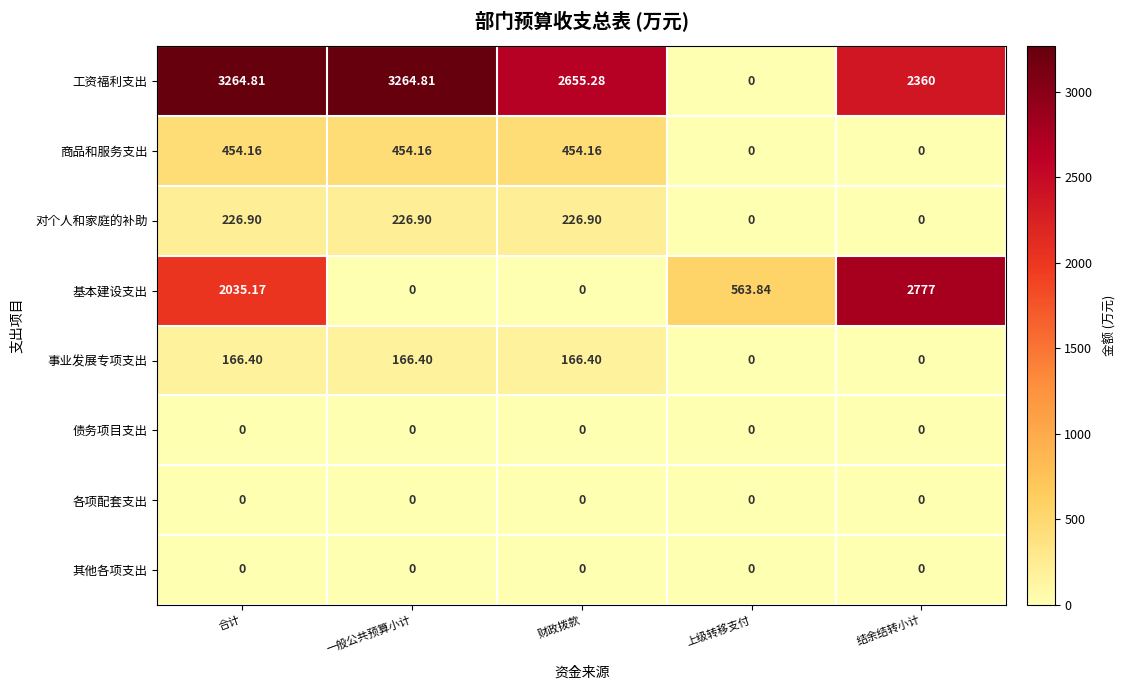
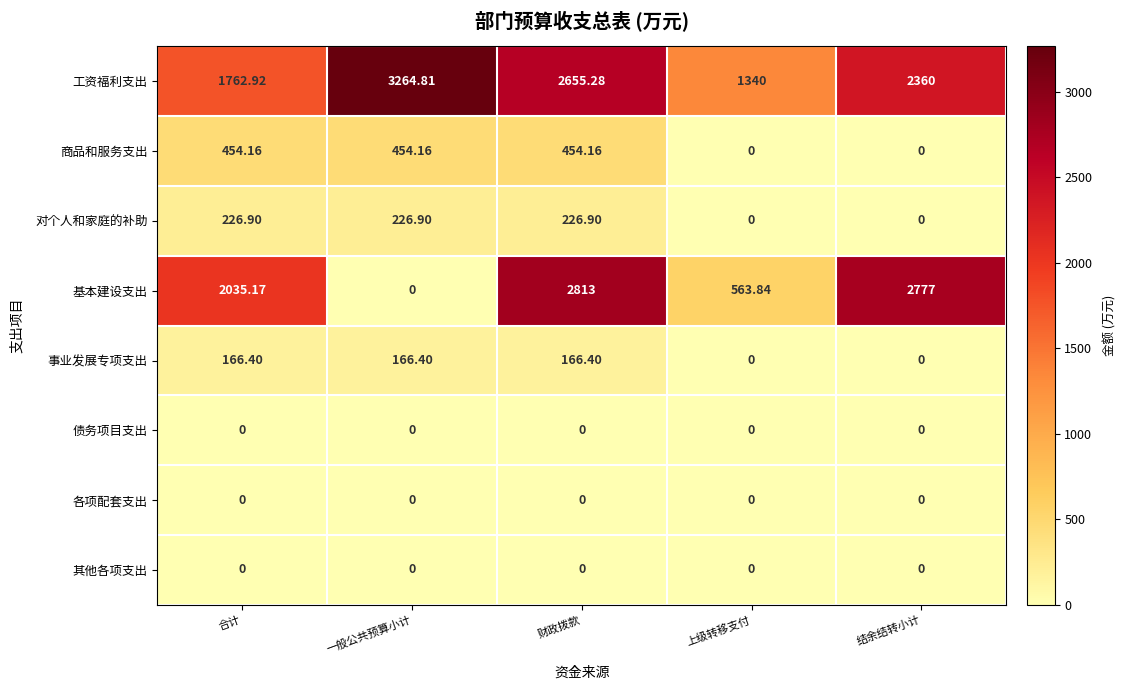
  {
    "工资福利支出": {
-     "合计": 3264.81,
+     "合计": 1762.92,
      "一般公共预算小计": 3264.81,
      "财政拨款": 2655.28,
-     "上级转移支付": 0,
+     "上级转移支付": 1340,
      "结余结转小计": 2360
    },
    "商品和服务支出": {
      "合计": 454.16,
      "一般公共预算小计": 454.16,
      "财政拨款": 454.16,
      "上级转移支付": 0,
      "结余结转小计": 0
    },
    "对个人和家庭的补助": {
      "合计": 226.90,
      "一般公共预算小计": 226.90,
      "财政拨款": 226.90,
      "上级转移支付": 0,
      "结余结转小计": 0
    },
    "基本建设支出": {
      "合计": 2035.17,
      "一般公共预算小计": 0,
-     "财政拨款": 0,
+     "财政拨款": 2813,
      "上级转移支付": 563.84,
      "结余结转小计": 2777
    },
    "事业发展专项支出": {
      "合计": 166.40,
      "一般公共预算小计": 166.40,
      "财政拨款": 166.40,
      "上级转移支付": 0,
      "结余结转小计": 0
    },
    "债务项目支出": {
      "合计": 0,
      "一般公共预算小计": 0,
      "财政拨款": 0,
      "上级转移支付": 0,
      "结余结转小计": 0
    },
    "各项配套支出": {
      "合计": 0,
      "一般公共预算小计": 0,
      "财政拨款": 0,
      "上级转移支付": 0,
      "结余结转小计": 0
    },
    "其他各项支出": {
      "合计": 0,
      "一般公共预算小计": 0,
      "财政拨款": 0,
      "上级转移支付": 0,
      "结余结转小计": 0
    }
  }
